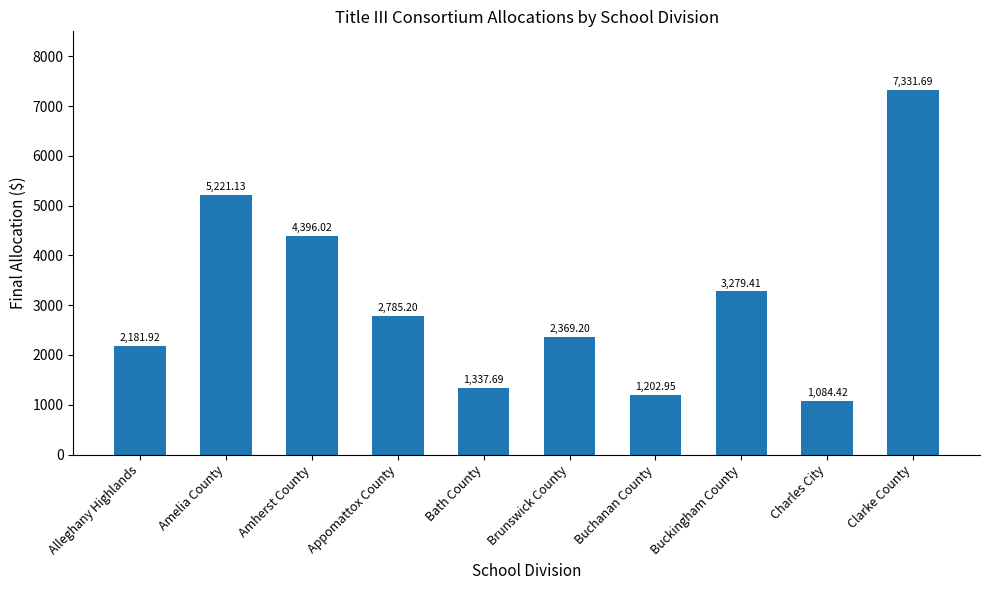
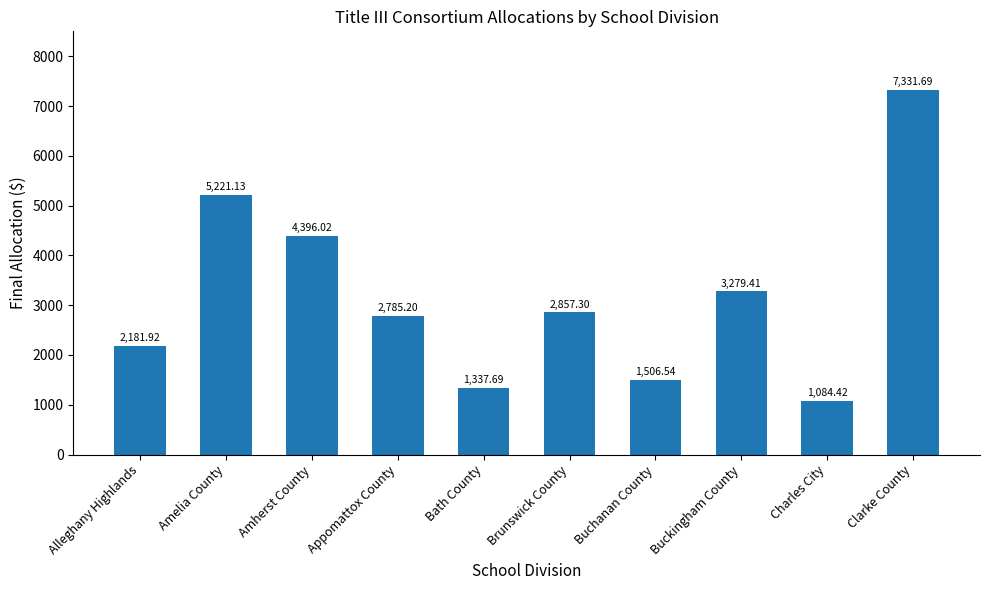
  {
    "Alleghany Highlands": "2,181.92",
    "Amelia County": "5,221.13",
    "Amherst County": "4,396.02",
    "Appomattox County": "2,785.20",
    "Bath County": "1,337.69",
-   "Brunswick County": "2,369.20",
-   "Buchanan County": "1,202.95",
+   "Brunswick County": "2,857.30",
+   "Buchanan County": "1,506.54",
    "Buckingham County": "3,279.41",
    "Charles City": "1,084.42",
    "Clarke County": "7,331.69"
  }
